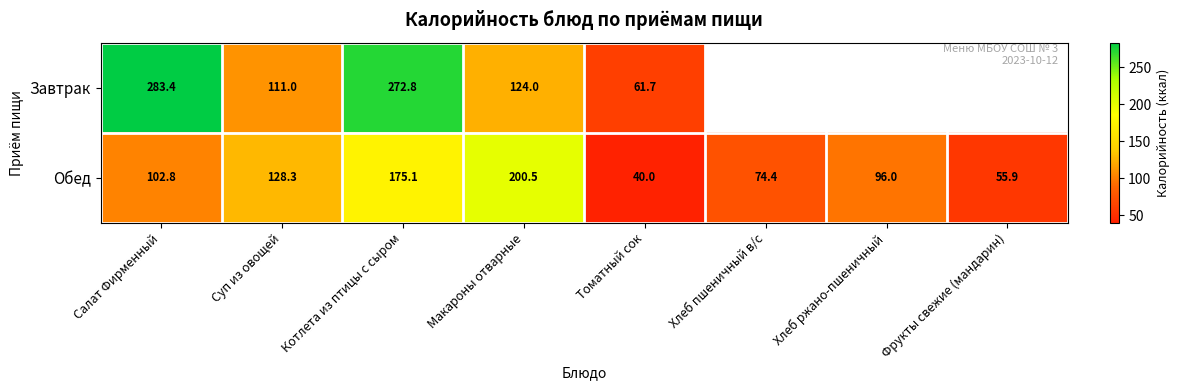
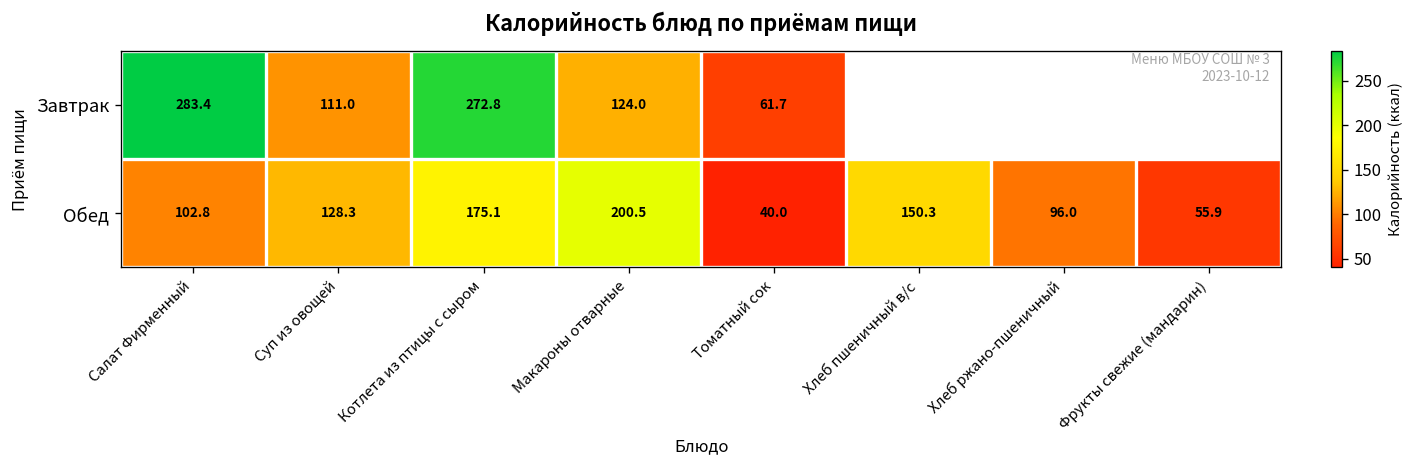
  {
    "Завтрак": {
      "Салат Фирменный": 283.4,
      "Суп из овощей": 111.0,
      "Котлета из птицы с сыром": 272.8,
      "Макароны отварные": 124.0,
      "Томатный сок": 61.7
    },
    "Обед": {
      "Салат Фирменный": 102.8,
      "Суп из овощей": 128.3,
      "Котлета из птицы с сыром": 175.1,
      "Макароны отварные": 200.5,
      "Томатный сок": 40.0,
-     "Хлеб пшеничный в/с": 74.4,
+     "Хлеб пшеничный в/с": 150.3,
      "Хлеб ржано-пшеничный": 96.0,
      "Фрукты свежие (мандарин)": 55.9
    }
  }
